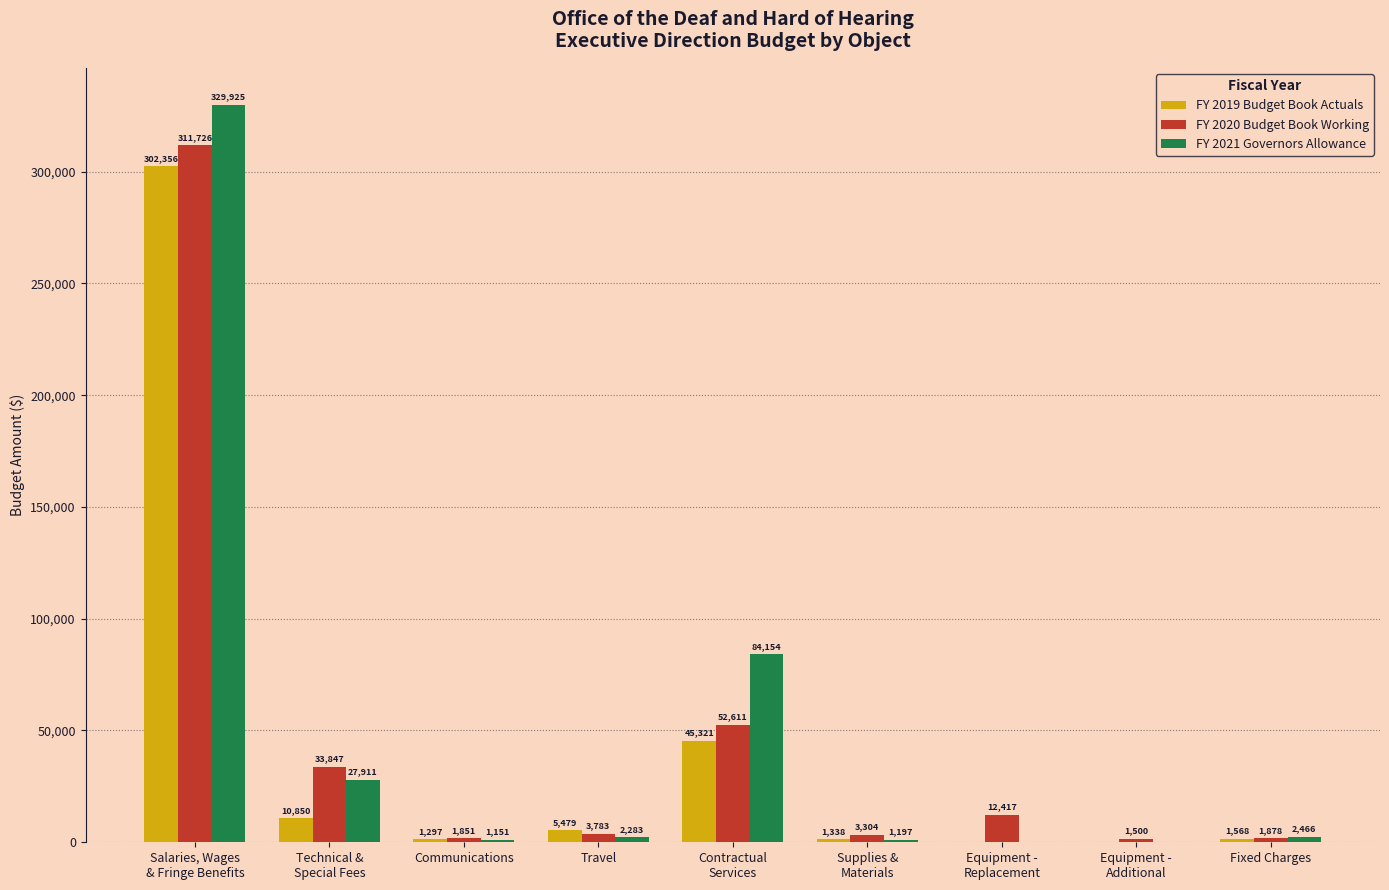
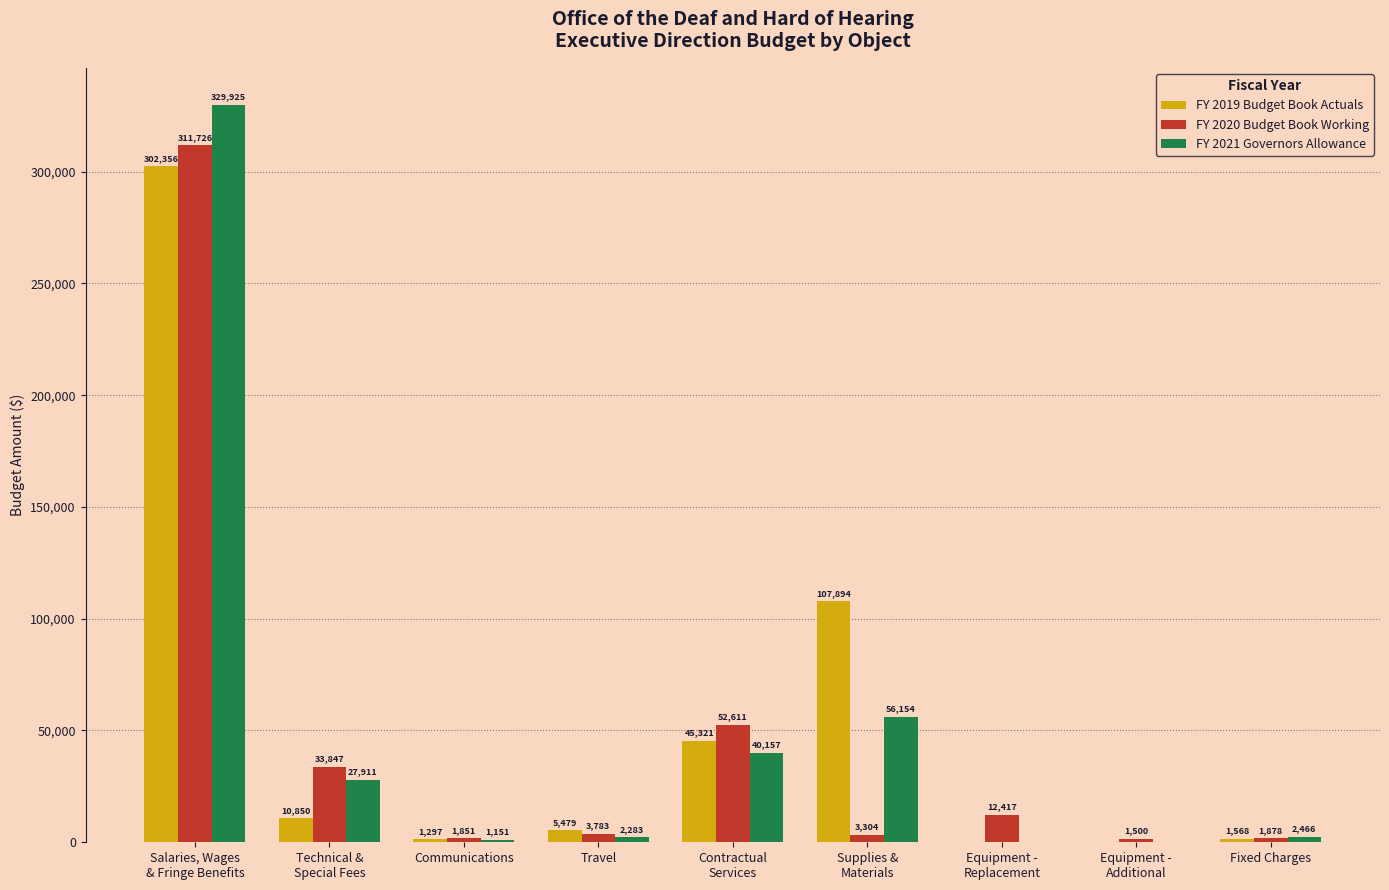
  {
    "FY 2019 Budget Book Actuals": {
      "Salaries, Wages & Fringe Benefits": "302,356",
      "Technical & Special Fees": "10,850",
      "Communications": "1,297",
      "Travel": "5,479",
      "Contractual Services": "45,321",
-     "Supplies & Materials": "1,338",
+     "Supplies & Materials": "107,894",
      "Fixed Charges": "1,568"
    },
    "FY 2020 Budget Book Working": {
      "Salaries, Wages & Fringe Benefits": "311,726",
      "Technical & Special Fees": "33,847",
      "Communications": "1,851",
      "Travel": "3,783",
      "Contractual Services": "52,611",
      "Supplies & Materials": "3,304",
      "Equipment - Replacement": "12,417",
      "Equipment - Additional": "1,500",
      "Fixed Charges": "1,878"
    },
    "FY 2021 Governors Allowance": {
      "Salaries, Wages & Fringe Benefits": "329,925",
      "Technical & Special Fees": "27,911",
      "Communications": "1,151",
      "Travel": "2,283",
-     "Contractual Services": "84,154",
-     "Supplies & Materials": "1,197",
+     "Contractual Services": "40,157",
+     "Supplies & Materials": "56,154",
      "Fixed Charges": "2,466"
    }
  }
